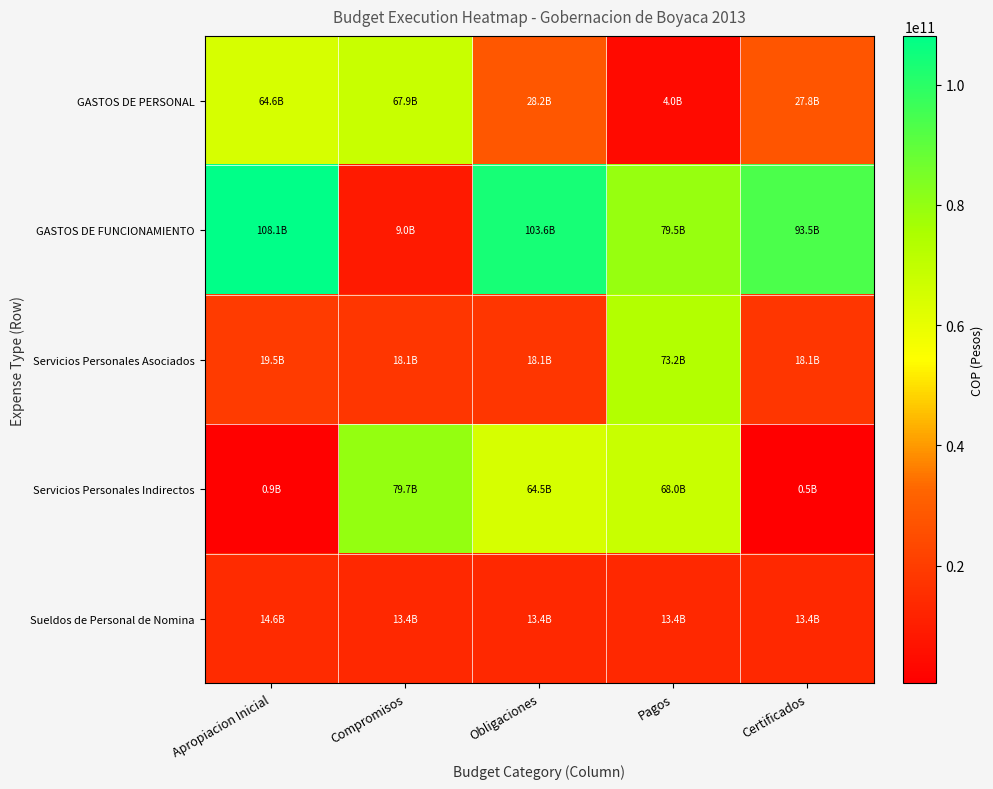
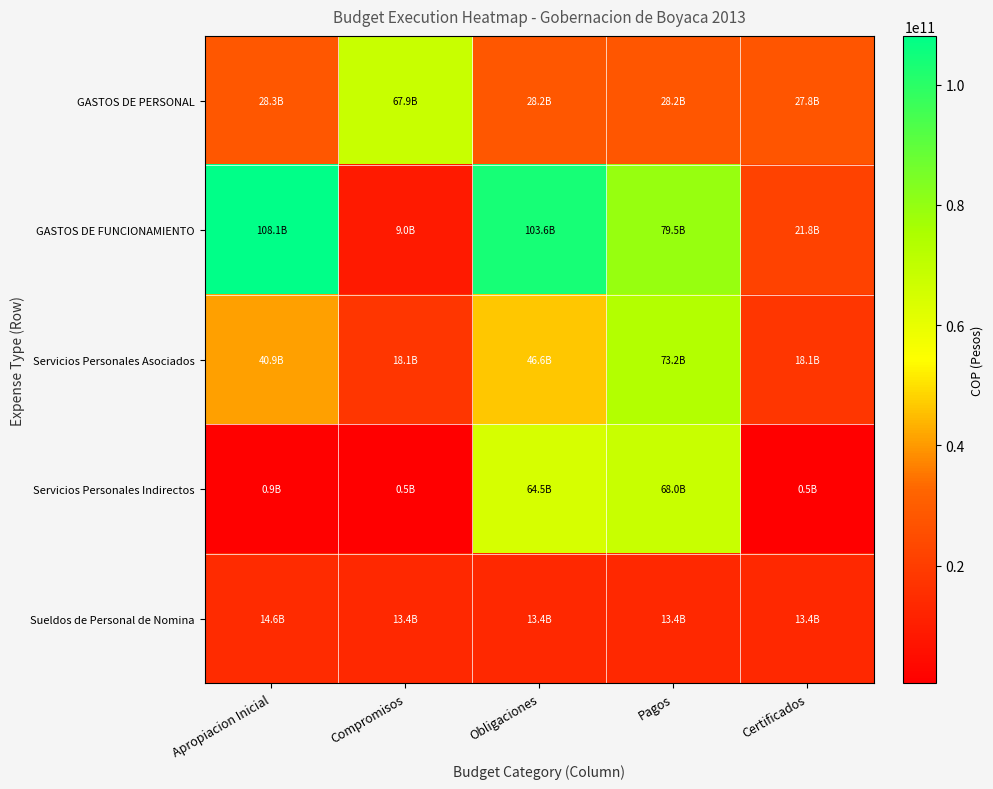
  {
    "GASTOS DE PERSONAL": {
-     "Apropiacion Inicial": "64.6B",
+     "Apropiacion Inicial": "28.3B",
      "Compromisos": "67.9B",
      "Obligaciones": "28.2B",
-     "Pagos": "4.0B",
+     "Pagos": "28.2B",
      "Certificados": "27.8B"
    },
    "GASTOS DE FUNCIONAMIENTO": {
      "Apropiacion Inicial": "108.1B",
      "Compromisos": "9.0B",
      "Obligaciones": "103.6B",
      "Pagos": "79.5B",
-     "Certificados": "93.5B"
+     "Certificados": "21.8B"
    },
    "Servicios Personales Asociados": {
-     "Apropiacion Inicial": "19.5B",
+     "Apropiacion Inicial": "40.9B",
      "Compromisos": "18.1B",
-     "Obligaciones": "18.1B",
+     "Obligaciones": "46.6B",
      "Pagos": "73.2B",
      "Certificados": "18.1B"
    },
    "Servicios Personales Indirectos": {
      "Apropiacion Inicial": "0.9B",
-     "Compromisos": "79.7B",
+     "Compromisos": "0.5B",
      "Obligaciones": "64.5B",
      "Pagos": "68.0B",
      "Certificados": "0.5B"
    },
    "Sueldos de Personal de Nomina": {
      "Apropiacion Inicial": "14.6B",
      "Compromisos": "13.4B",
      "Obligaciones": "13.4B",
      "Pagos": "13.4B",
      "Certificados": "13.4B"
    }
  }
